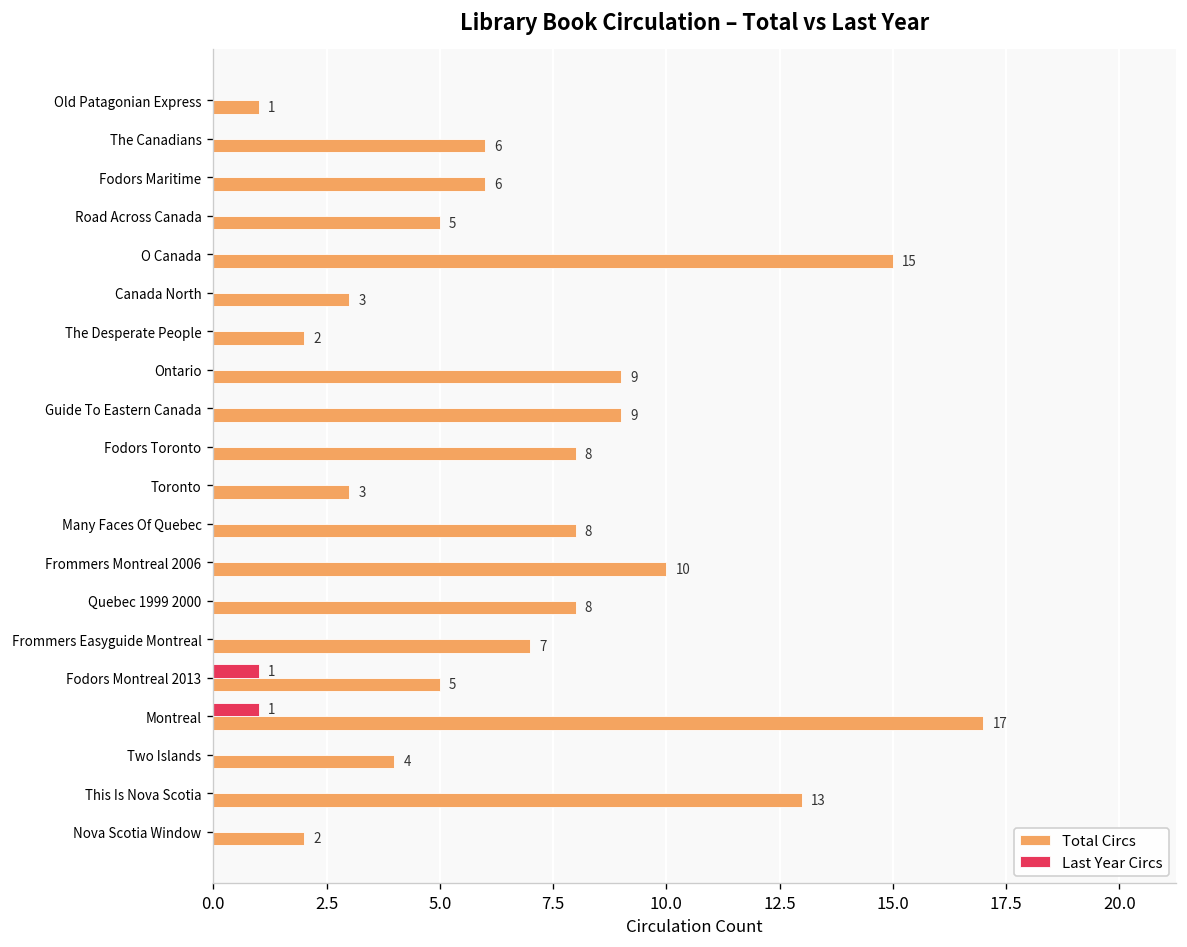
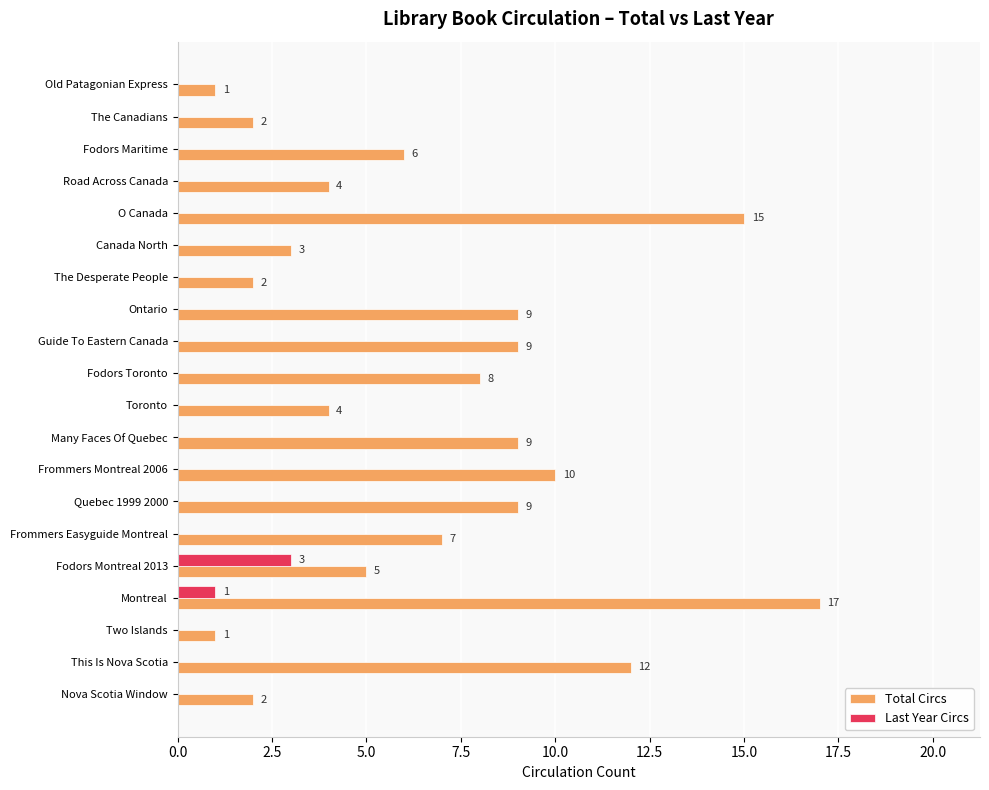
  {
    "Total Circs": {
      "Old Patagonian Express": 1,
-     "The Canadians": 6,
+     "The Canadians": 2,
      "Fodors Maritime": 6,
-     "Road Across Canada": 5,
+     "Road Across Canada": 4,
      "O Canada": 15,
      "Canada North": 3,
      "The Desperate People": 2,
      "Ontario": 9,
      "Guide To Eastern Canada": 9,
      "Fodors Toronto": 8,
-     "Toronto": 3,
-     "Many Faces Of Quebec": 8,
+     "Toronto": 4,
+     "Many Faces Of Quebec": 9,
      "Frommers Montreal 2006": 10,
-     "Quebec 1999 2000": 8,
+     "Quebec 1999 2000": 9,
      "Frommers Easyguide Montreal": 7,
      "Fodors Montreal 2013": 5,
      "Montreal": 17,
-     "Two Islands": 4,
-     "This Is Nova Scotia": 13,
+     "Two Islands": 1,
+     "This Is Nova Scotia": 12,
      "Nova Scotia Window": 2
    },
    "Last Year Circs": {
-     "Fodors Montreal 2013": 1,
+     "Fodors Montreal 2013": 3,
      "Montreal": 1
    }
  }
